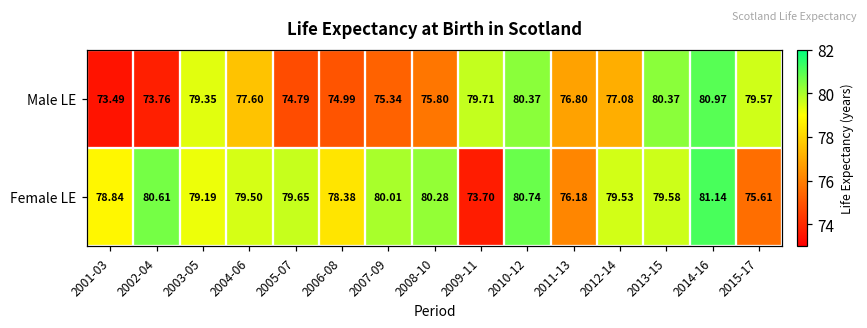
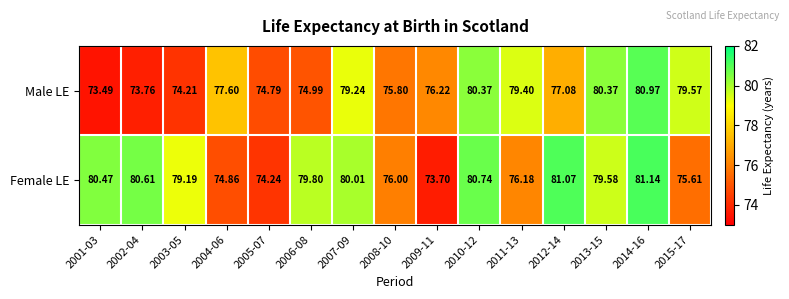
  {
    "Male LE": {
      "2001-03": 73.49,
      "2002-04": 73.76,
-     "2003-05": 79.35,
+     "2003-05": 74.21,
      "2004-06": 77.60,
      "2005-07": 74.79,
      "2006-08": 74.99,
-     "2007-09": 75.34,
+     "2007-09": 79.24,
      "2008-10": 75.80,
-     "2009-11": 79.71,
+     "2009-11": 76.22,
      "2010-12": 80.37,
-     "2011-13": 76.80,
+     "2011-13": 79.40,
      "2012-14": 77.08,
      "2013-15": 80.37,
      "2014-16": 80.97,
      "2015-17": 79.57
    },
    "Female LE": {
-     "2001-03": 78.84,
+     "2001-03": 80.47,
      "2002-04": 80.61,
      "2003-05": 79.19,
-     "2004-06": 79.50,
-     "2005-07": 79.65,
-     "2006-08": 78.38,
+     "2004-06": 74.86,
+     "2005-07": 74.24,
+     "2006-08": 79.80,
      "2007-09": 80.01,
-     "2008-10": 80.28,
+     "2008-10": 76.00,
      "2009-11": 73.70,
      "2010-12": 80.74,
      "2011-13": 76.18,
-     "2012-14": 79.53,
+     "2012-14": 81.07,
      "2013-15": 79.58,
      "2014-16": 81.14,
      "2015-17": 75.61
    }
  }
